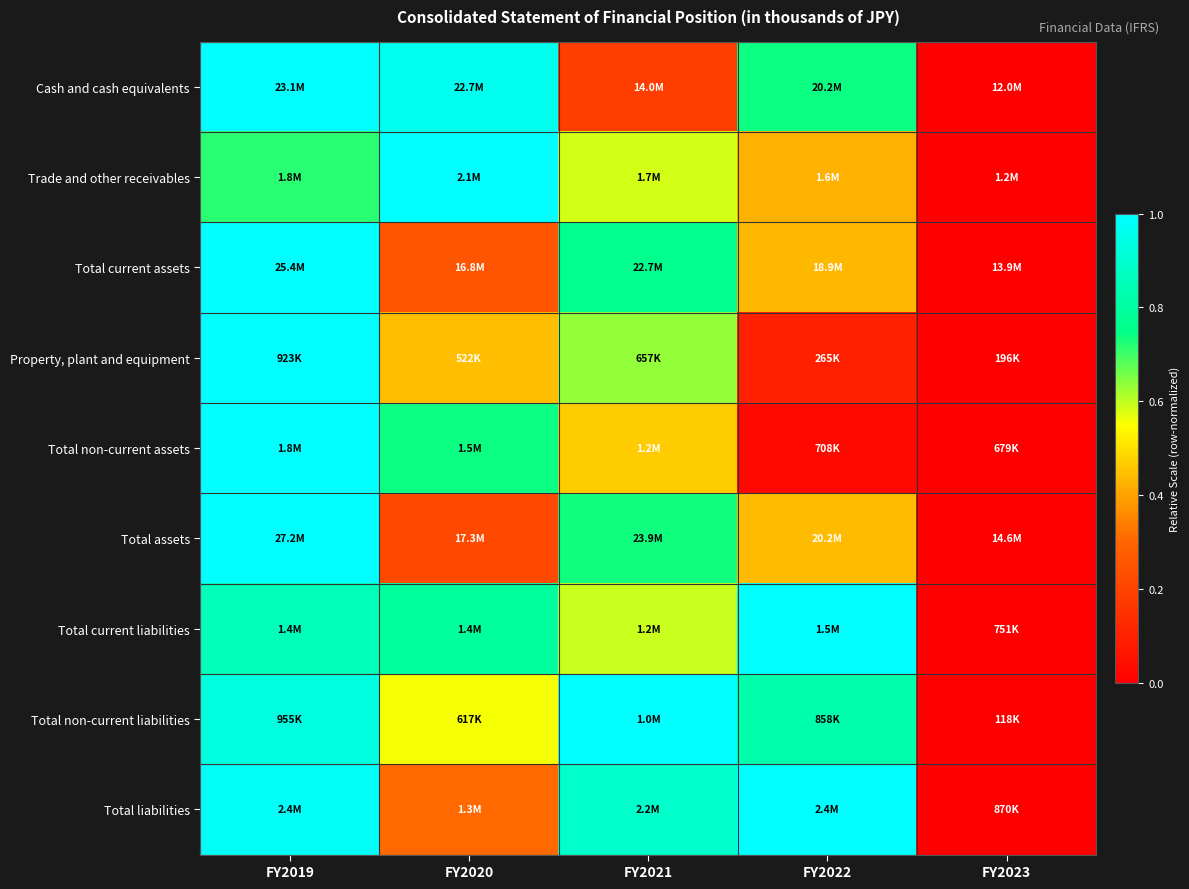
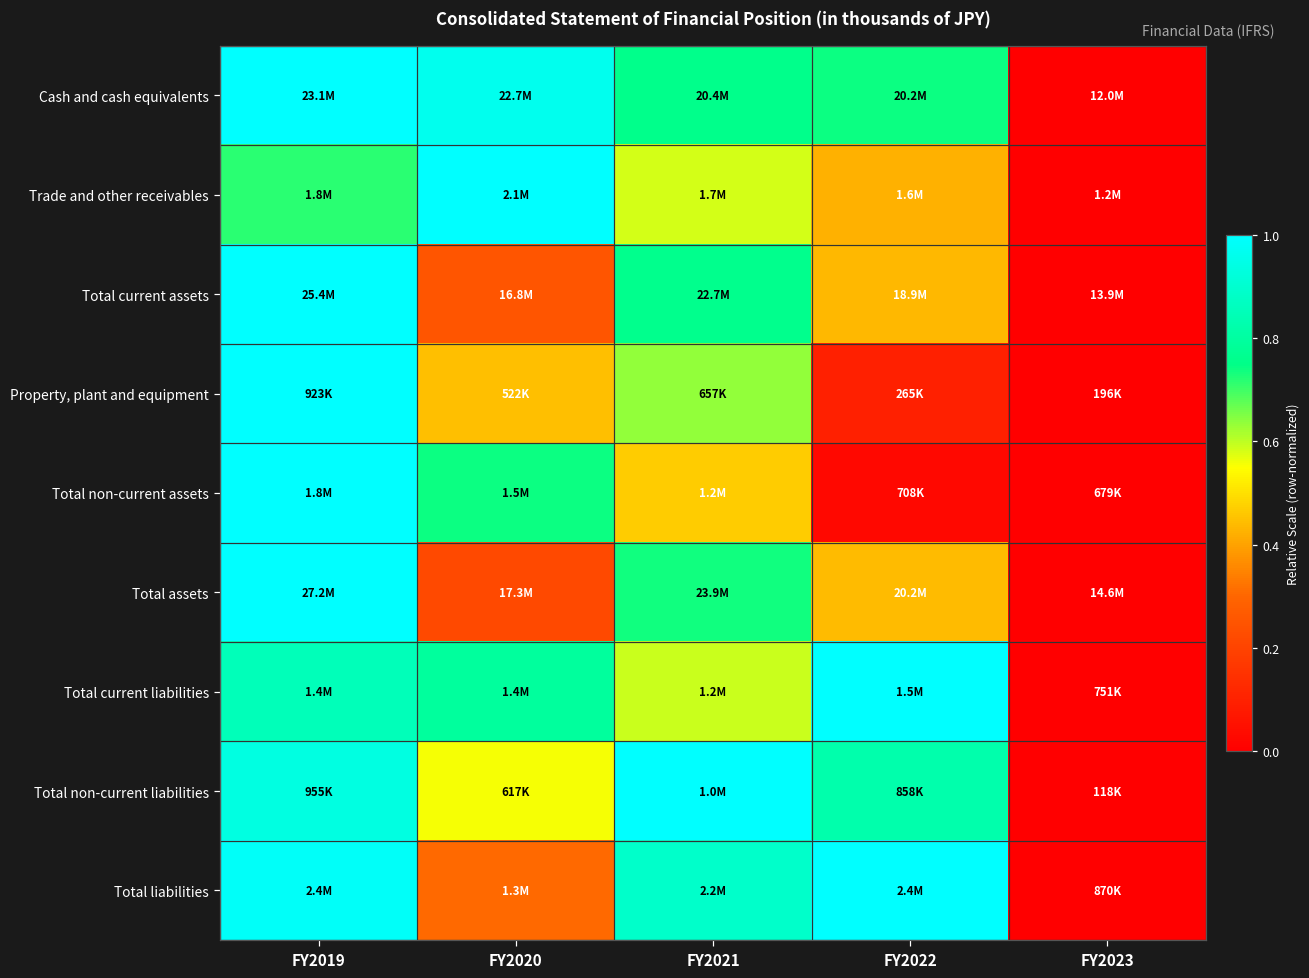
  {
    "Cash and cash equivalents": {
      "FY2019": "23.1M",
      "FY2020": "22.7M",
-     "FY2021": "14.0M",
+     "FY2021": "20.4M",
      "FY2022": "20.2M",
      "FY2023": "12.0M"
    },
    "Trade and other receivables": {
      "FY2019": "1.8M",
      "FY2020": "2.1M",
      "FY2021": "1.7M",
      "FY2022": "1.6M",
      "FY2023": "1.2M"
    },
    "Total current assets": {
      "FY2019": "25.4M",
      "FY2020": "16.8M",
      "FY2021": "22.7M",
      "FY2022": "18.9M",
      "FY2023": "13.9M"
    },
    "Property, plant and equipment": {
      "FY2019": "923K",
      "FY2020": "522K",
      "FY2021": "657K",
      "FY2022": "265K",
      "FY2023": "196K"
    },
    "Total non-current assets": {
      "FY2019": "1.8M",
      "FY2020": "1.5M",
      "FY2021": "1.2M",
      "FY2022": "708K",
      "FY2023": "679K"
    },
    "Total assets": {
      "FY2019": "27.2M",
      "FY2020": "17.3M",
      "FY2021": "23.9M",
      "FY2022": "20.2M",
      "FY2023": "14.6M"
    },
    "Total current liabilities": {
      "FY2019": "1.4M",
      "FY2020": "1.4M",
      "FY2021": "1.2M",
      "FY2022": "1.5M",
      "FY2023": "751K"
    },
    "Total non-current liabilities": {
      "FY2019": "955K",
      "FY2020": "617K",
      "FY2021": "1.0M",
      "FY2022": "858K",
      "FY2023": "118K"
    },
    "Total liabilities": {
      "FY2019": "2.4M",
      "FY2020": "1.3M",
      "FY2021": "2.2M",
      "FY2022": "2.4M",
      "FY2023": "870K"
    }
  }
